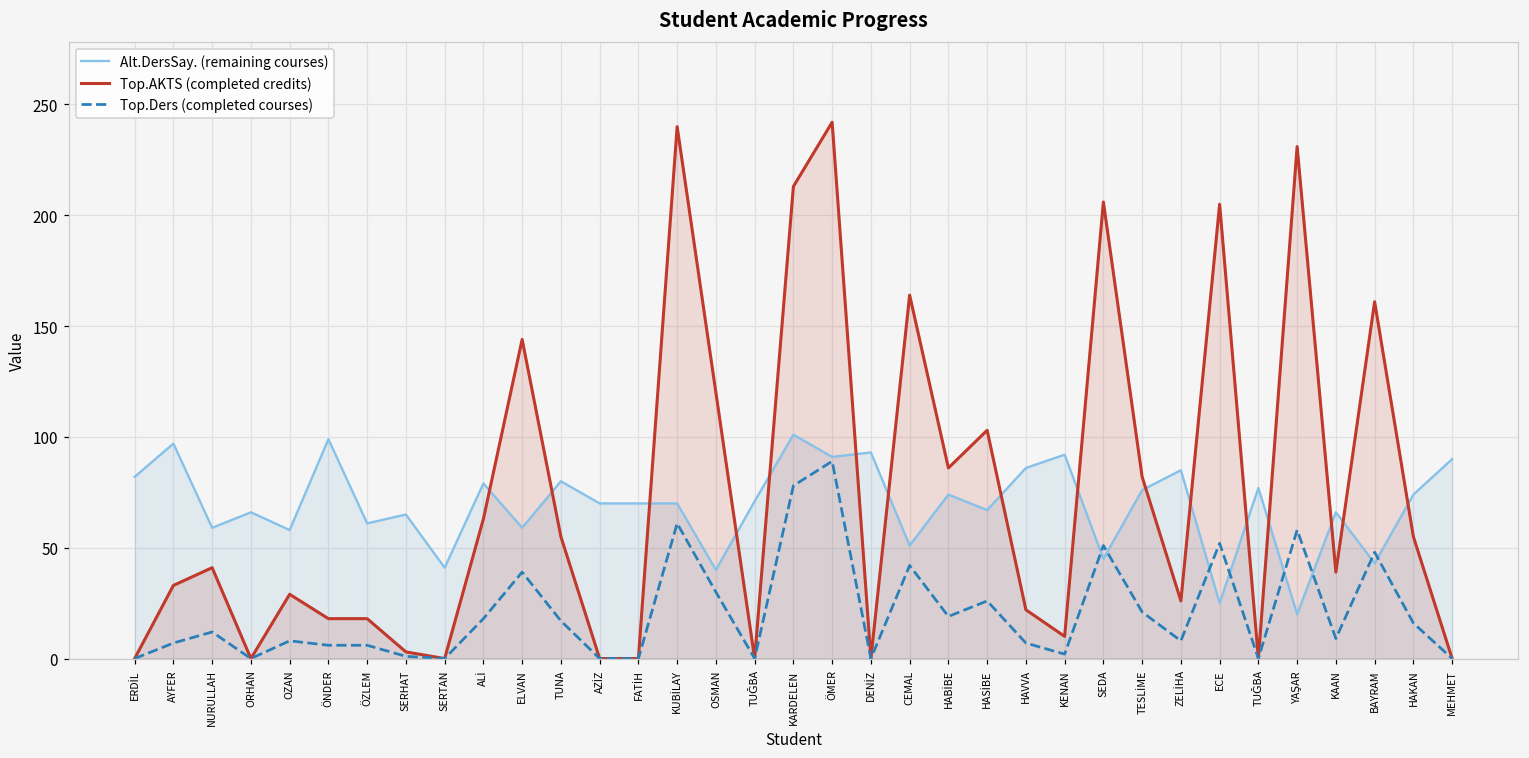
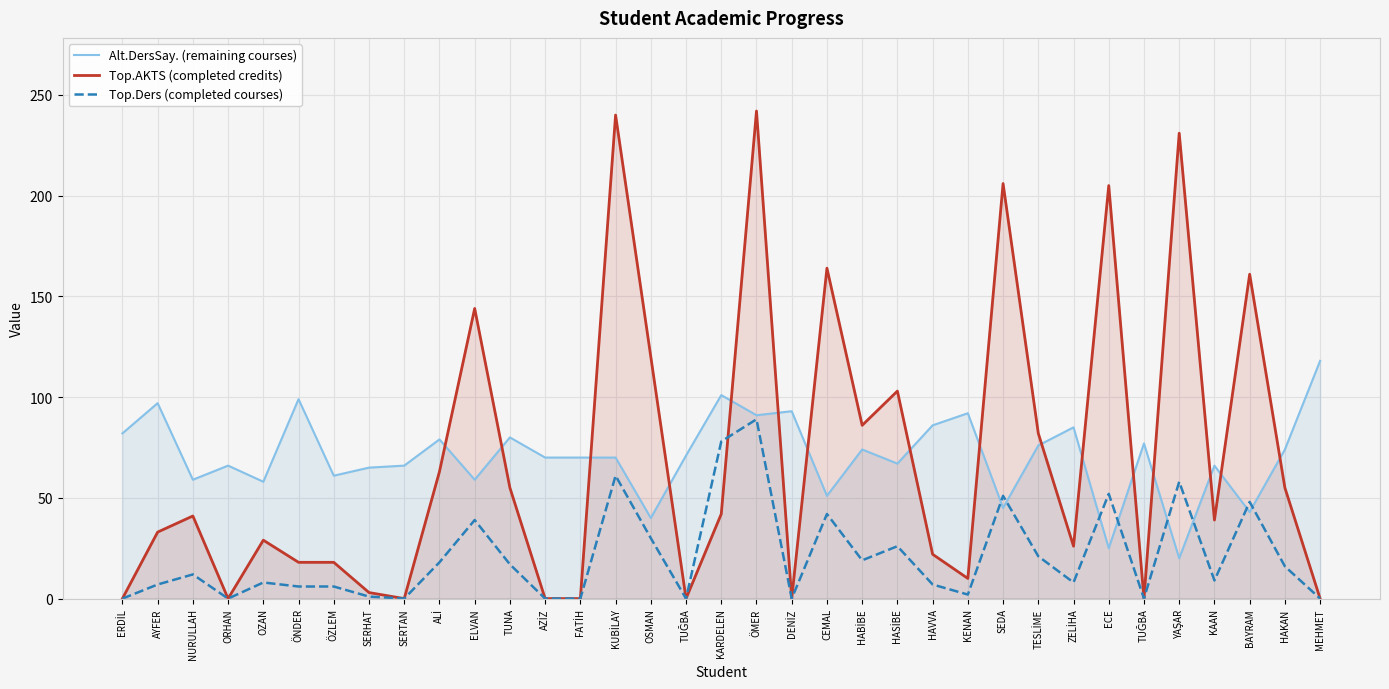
  {
    "Alt.DersSay. (remaining courses)": {
      "ERDİL": 82,
      "AYFER": 97,
      "NURULLAH": 59,
      "ORHAN": 66,
      "OZAN": 58,
      "ÖNDER": 99,
      "ÖZLEM": 61,
      "SERHAT": 65,
-     "SERTAN": 41,
+     "SERTAN": 66,
      "ALİ": 79,
      "ELVAN": 59,
      "TUNA": 80,
      "AZİZ": 70,
      "FATİH": 70,
      "KUBİLAY": 70,
      "OSMAN": 40,
      "KARDELEN": 101,
      "ÖMER": 91,
      "DENİZ": 93,
      "CEMAL": 51,
      "HABİBE": 74,
      "HASİBE": 67,
      "HAVVA": 86,
      "KENAN": 92,
      "SEDA": 45,
      "TESLİME": 76,
      "ZELİHA": 85,
      "ECE": 25,
      "YAŞAR": 20,
      "KAAN": 66,
      "BAYRAM": 43,
      "HAKAN": 74,
-     "MEHMET": 90
+     "MEHMET": 118
    },
    "Top.AKTS (completed credits)": {
      "AYFER": 33,
      "NURULLAH": 41,
      "OZAN": 29,
      "ÖNDER": 18,
      "ÖZLEM": 18,
      "SERHAT": 3,
      "ALİ": 63,
      "ELVAN": 144,
      "TUNA": 55,
      "KUBİLAY": 240,
      "OSMAN": 120,
-     "KARDELEN": 213,
+     "KARDELEN": 42,
      "ÖMER": 242,
      "CEMAL": 164,
      "HABİBE": 86,
      "HASİBE": 103,
      "HAVVA": 22,
      "KENAN": 10,
      "SEDA": 206,
      "TESLİME": 82,
      "ZELİHA": 26,
      "ECE": 205,
      "YAŞAR": 231,
      "KAAN": 39,
      "BAYRAM": 161,
      "HAKAN": 55
    },
    "Top.Ders (completed courses)": {
      "AYFER": 7,
      "NURULLAH": 12,
      "OZAN": 8,
      "ÖNDER": 6,
      "ÖZLEM": 6,
      "SERHAT": 1,
      "ALİ": 18,
      "ELVAN": 39,
      "TUNA": 17,
      "KUBİLAY": 61,
      "OSMAN": 30,
      "KARDELEN": 78,
      "ÖMER": 89,
      "CEMAL": 42,
      "HABİBE": 19,
      "HASİBE": 26,
      "HAVVA": 7,
      "KENAN": 2,
      "SEDA": 51,
      "TESLİME": 21,
      "ZELİHA": 8,
      "ECE": 52,
      "YAŞAR": 58,
      "KAAN": 9,
      "BAYRAM": 48,
      "HAKAN": 16
    }
  }
